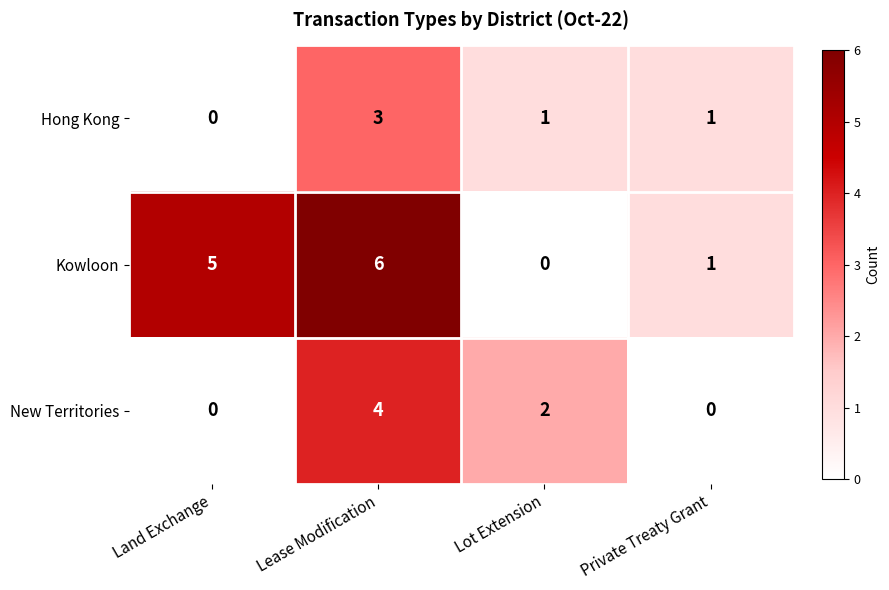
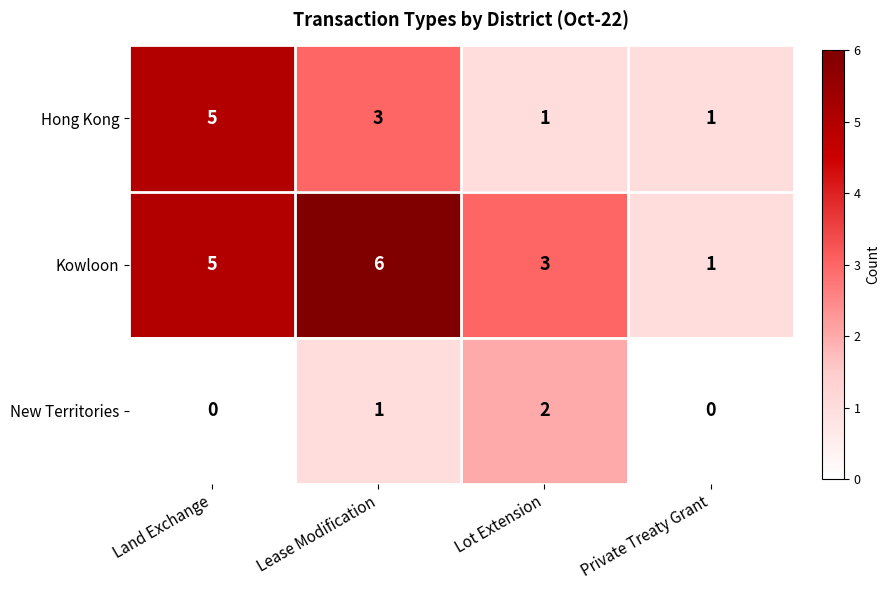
  {
    "Hong Kong": {
-     "Land Exchange": 0,
+     "Land Exchange": 5,
      "Lease Modification": 3,
      "Lot Extension": 1,
      "Private Treaty Grant": 1
    },
    "Kowloon": {
      "Land Exchange": 5,
      "Lease Modification": 6,
-     "Lot Extension": 0,
+     "Lot Extension": 3,
      "Private Treaty Grant": 1
    },
    "New Territories": {
      "Land Exchange": 0,
-     "Lease Modification": 4,
+     "Lease Modification": 1,
      "Lot Extension": 2,
      "Private Treaty Grant": 0
    }
  }
